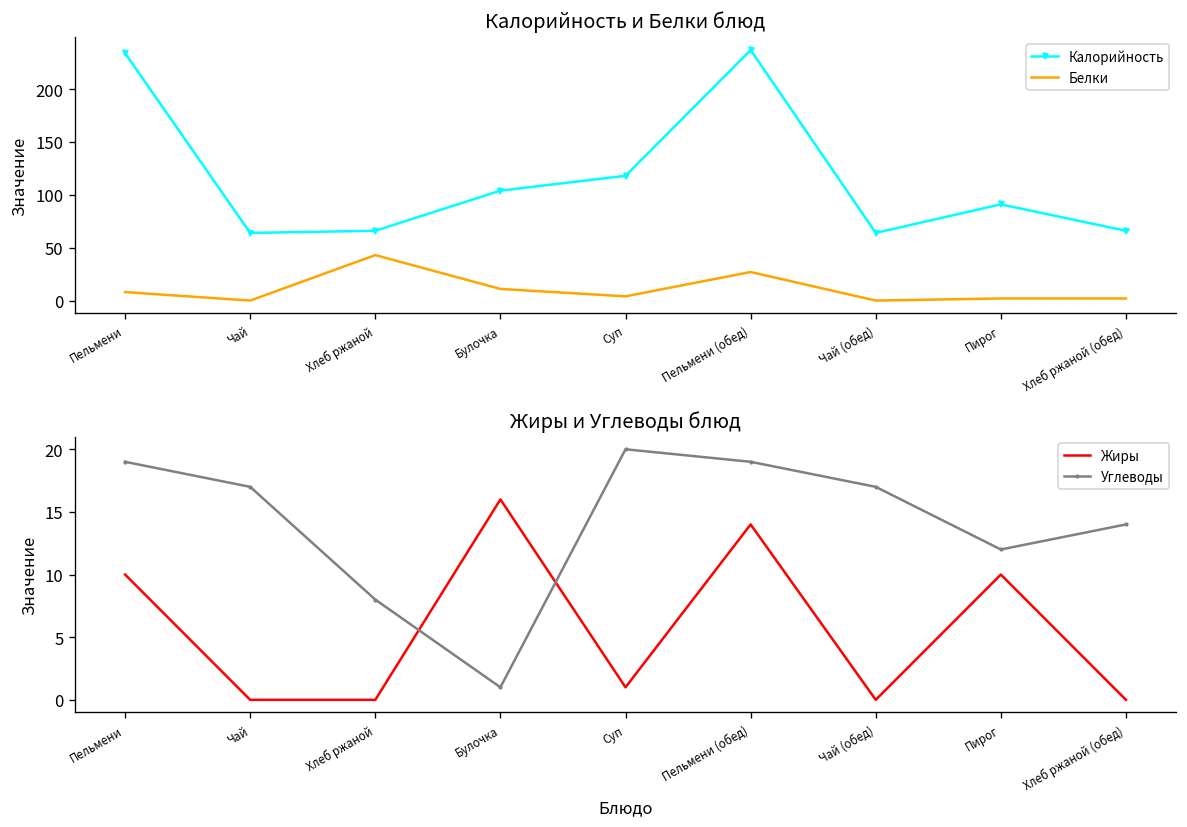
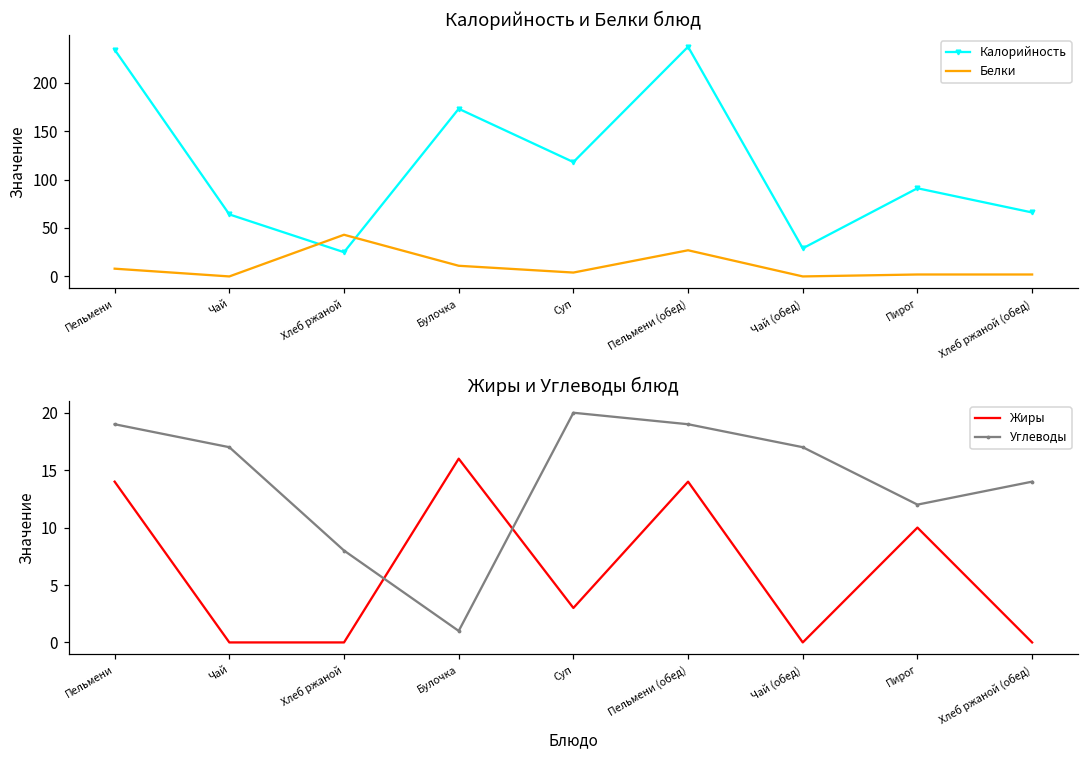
  {
    "Калорийность и Белки блюд": {
      "Калорийность": {
        "Пельмени": 230,
        "Чай": 60,
-       "Хлеб ржаной": 70,
-       "Булочка": 100,
+       "Хлеб ржаной": 30,
+       "Булочка": 170,
        "Суп": 120,
        "Пельмени (обед)": 240,
-       "Чай (обед)": 60,
+       "Чай (обед)": 30,
        "Пирог": 90,
        "Хлеб ржаной (обед)": 70
      },
      "Белки": {
        "Пельмени": 10,
        "Чай": 0,
        "Хлеб ржаной": 40,
        "Булочка": 10,
        "Суп": 0,
        "Пельмени (обед)": 30,
        "Чай (обед)": 0,
        "Пирог": 0,
        "Хлеб ржаной (обед)": 0
      }
    },
    "Жиры и Углеводы блюд": {
      "Жиры": {
-       "Пельмени": 10,
+       "Пельмени": 14,
        "Чай": 0,
        "Хлеб ржаной": 0,
        "Булочка": 16,
-       "Суп": 1,
+       "Суп": 3,
        "Пельмени (обед)": 14,
        "Чай (обед)": 0,
        "Пирог": 10,
        "Хлеб ржаной (обед)": 0
      },
      "Углеводы": {
        "Пельмени": 19,
        "Чай": 17,
        "Хлеб ржаной": 8,
        "Булочка": 1,
        "Суп": 20,
        "Пельмени (обед)": 19,
        "Чай (обед)": 17,
        "Пирог": 12,
        "Хлеб ржаной (обед)": 14
      }
    }
  }
